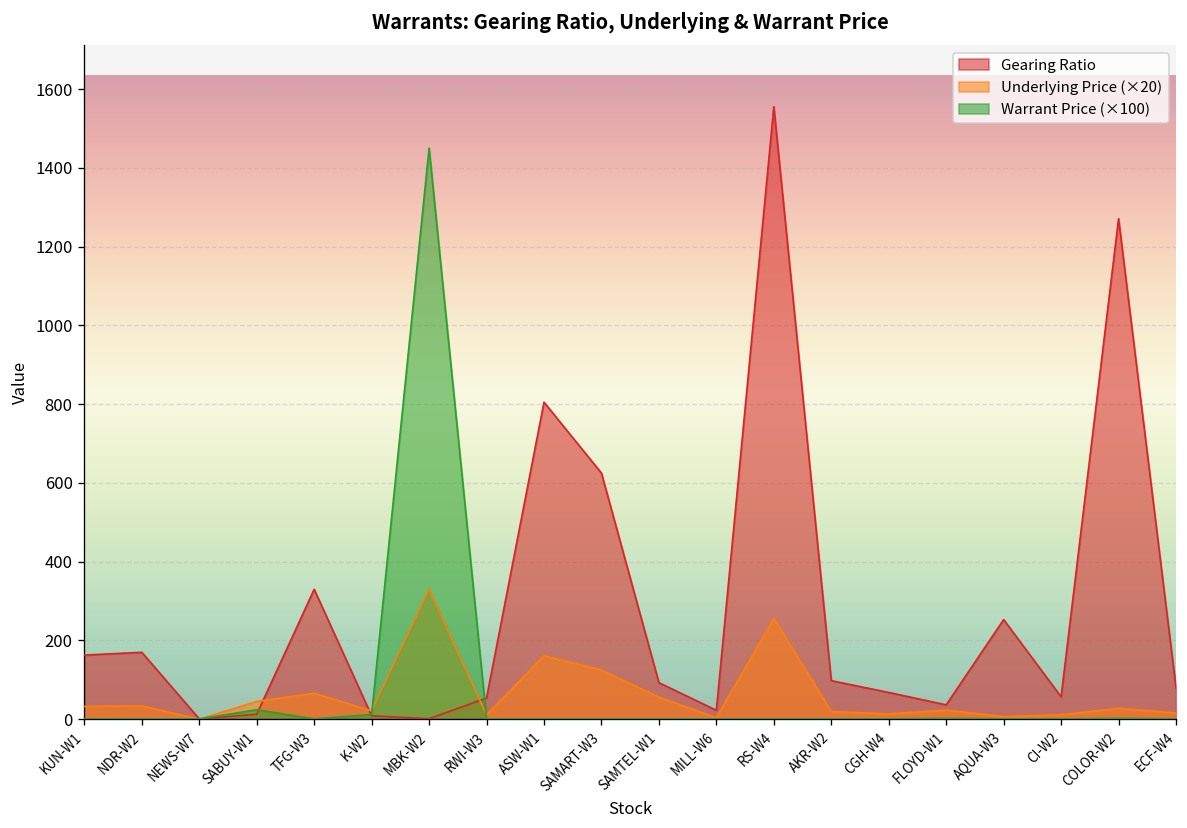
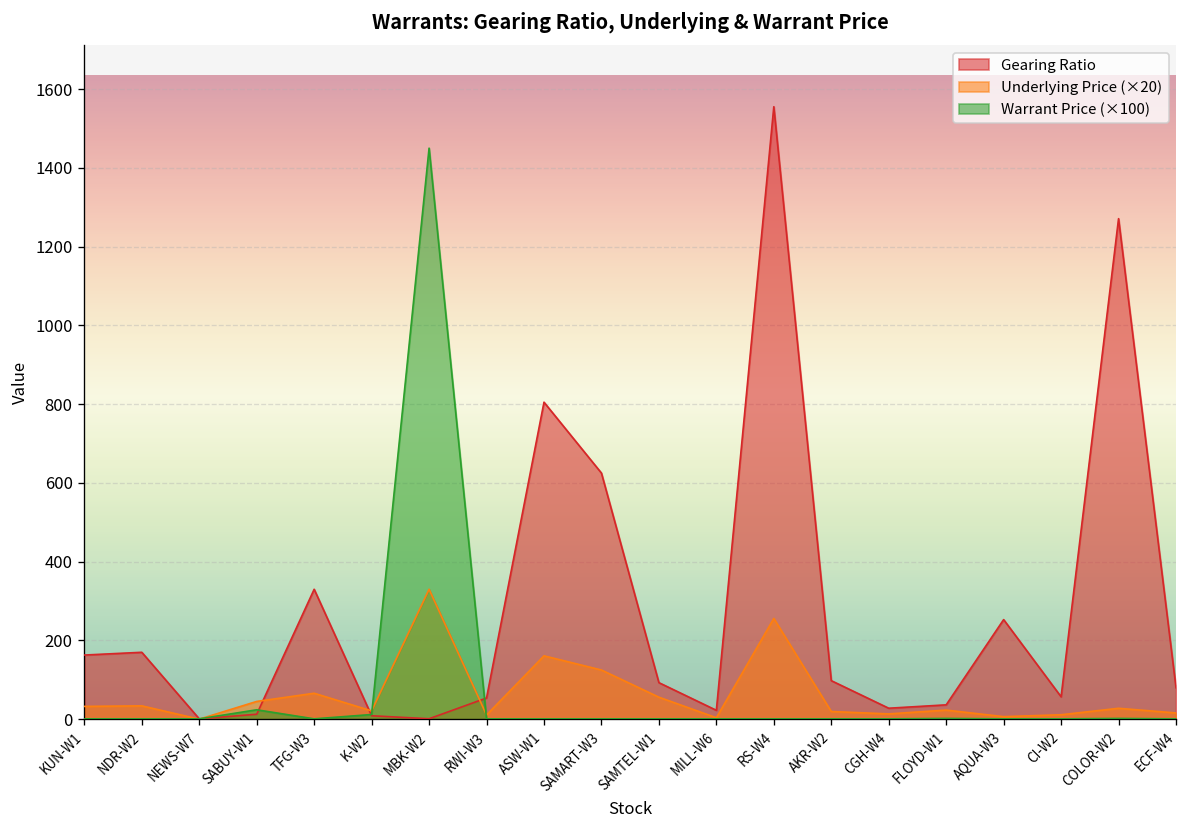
  {
    "Gearing Ratio": {
      "KUN-W1": 160,
      "NDR-W2": 170,
      "SABUY-W1": 10,
      "TFG-W3": 330,
      "MBK-W2": 0,
      "RWI-W3": 50,
      "ASW-W1": 810,
      "SAMART-W3": 630,
      "SAMTEL-W1": 90,
      "MILL-W6": 20,
      "RS-W4": 1560,
      "AKR-W2": 100,
-     "CGH-W4": 70,
+     "CGH-W4": 30,
      "FLOYD-W1": 40,
      "AQUA-W3": 250,
      "CI-W2": 60,
      "COLOR-W2": 1270,
      "ECF-W4": 80
    },
    "Underlying Price (×20)": {
      "KUN-W1": 30,
      "NDR-W2": 30,
      "SABUY-W1": 50,
      "TFG-W3": 70,
      "K-W2": 20,
      "MBK-W2": 330,
      "RWI-W3": 10,
      "ASW-W1": 160,
      "SAMART-W3": 130,
      "SAMTEL-W1": 60,
      "RS-W4": 260,
      "AKR-W2": 20,
      "CGH-W4": 10,
      "FLOYD-W1": 20,
      "CI-W2": 10,
      "COLOR-W2": 30,
      "ECF-W4": 20
    },
    "Warrant Price (×100)": {
      "KUN-W1": 0,
      "NDR-W2": 0,
      "SABUY-W1": 20,
      "TFG-W3": 0,
      "MBK-W2": 1450,
      "RWI-W3": 0,
      "ASW-W1": 0,
      "SAMART-W3": 0,
      "SAMTEL-W1": 0,
      "RS-W4": 0,
      "AKR-W2": 0,
      "CGH-W4": 0,
      "FLOYD-W1": 0,
      "CI-W2": 0,
      "COLOR-W2": 0,
      "ECF-W4": 0
    }
  }
